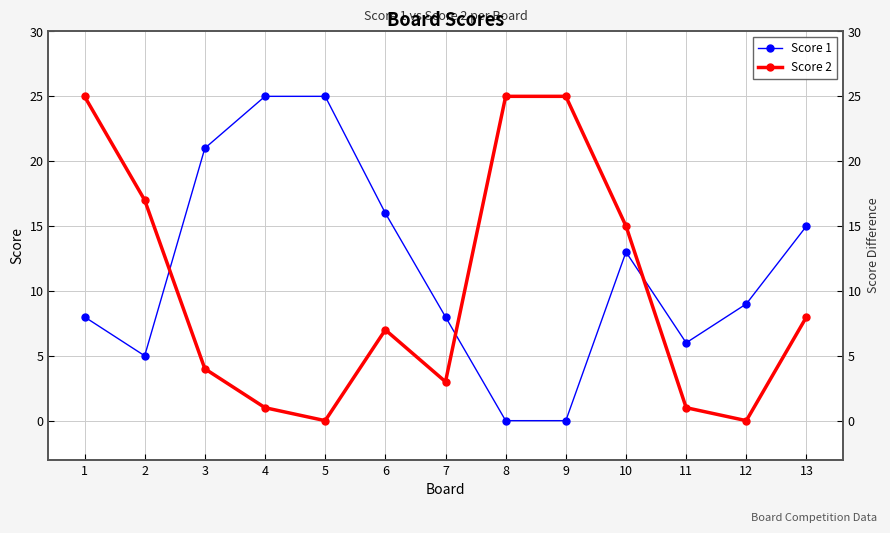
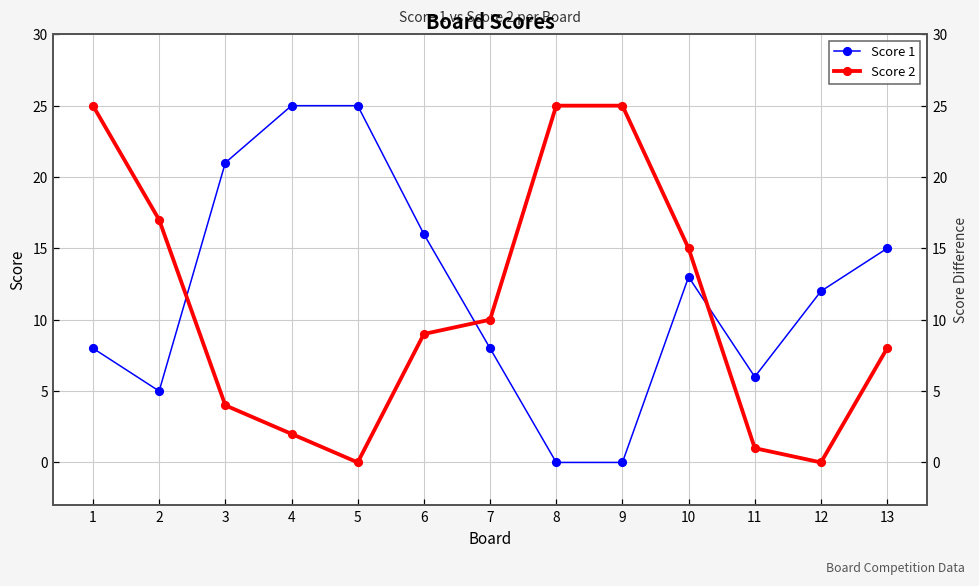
  {
    "Score 1": {
      "1": 8,
      "2": 5,
      "3": 21,
      "4": 25,
      "5": 25,
      "6": 16,
      "7": 8,
      "8": 0,
      "9": 0,
      "10": 13,
      "11": 6,
-     "12": 9,
+     "12": 12,
      "13": 15
    },
    "Score 2": {
      "1": 25,
      "2": 17,
      "3": 4,
-     "4": 1,
+     "4": 2,
      "5": 0,
-     "6": 7,
-     "7": 3,
+     "6": 9,
+     "7": 10,
      "8": 25,
      "9": 25,
      "10": 15,
      "11": 1,
      "12": 0,
      "13": 8
    }
  }
